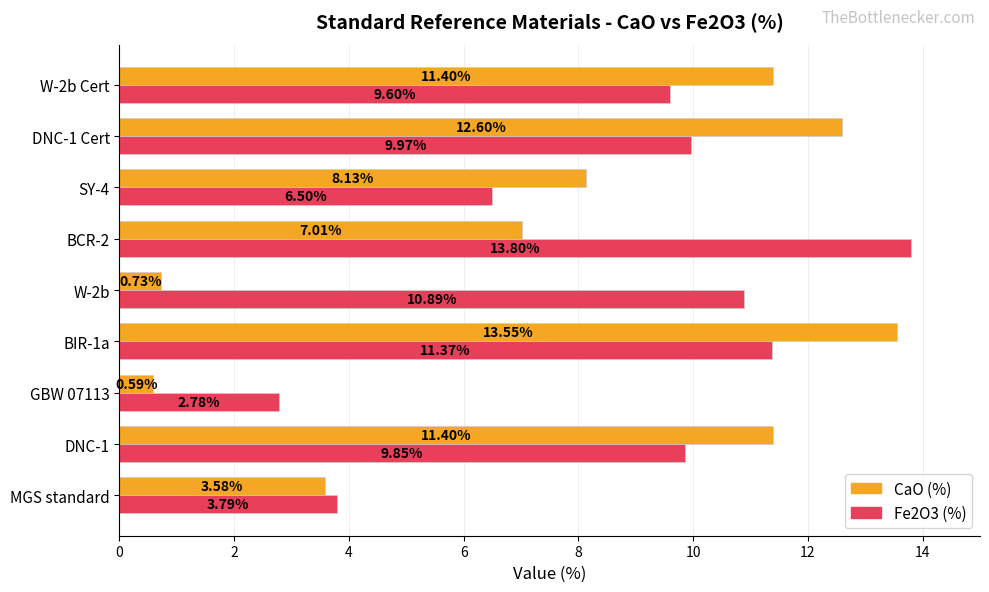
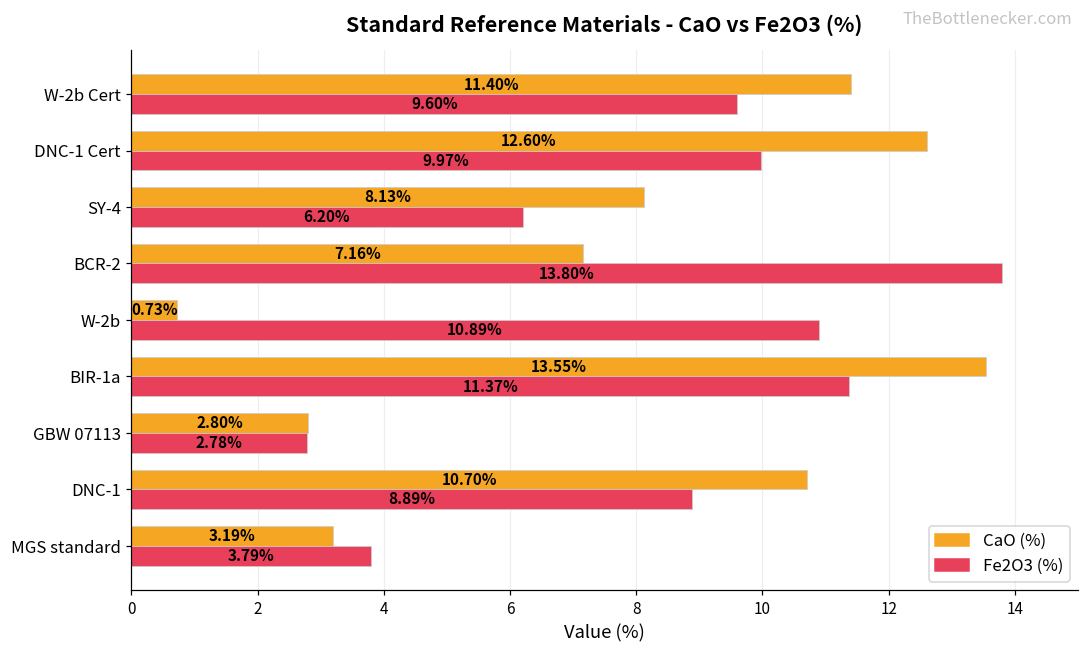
  {
    "CaO (%)": {
      "W-2b Cert": "11.40%",
      "DNC-1 Cert": "12.60%",
      "SY-4": "8.13%",
-     "BCR-2": "7.01%",
+     "BCR-2": "7.16%",
      "W-2b": "0.73%",
      "BIR-1a": "13.55%",
-     "GBW 07113": "0.59%",
-     "DNC-1": "11.40%",
-     "MGS standard": "3.58%"
+     "GBW 07113": "2.80%",
+     "DNC-1": "10.70%",
+     "MGS standard": "3.19%"
    },
    "Fe2O3 (%)": {
      "W-2b Cert": "9.60%",
      "DNC-1 Cert": "9.97%",
-     "SY-4": "6.50%",
+     "SY-4": "6.20%",
      "BCR-2": "13.80%",
      "W-2b": "10.89%",
      "BIR-1a": "11.37%",
      "GBW 07113": "2.78%",
-     "DNC-1": "9.85%",
+     "DNC-1": "8.89%",
      "MGS standard": "3.79%"
    }
  }
